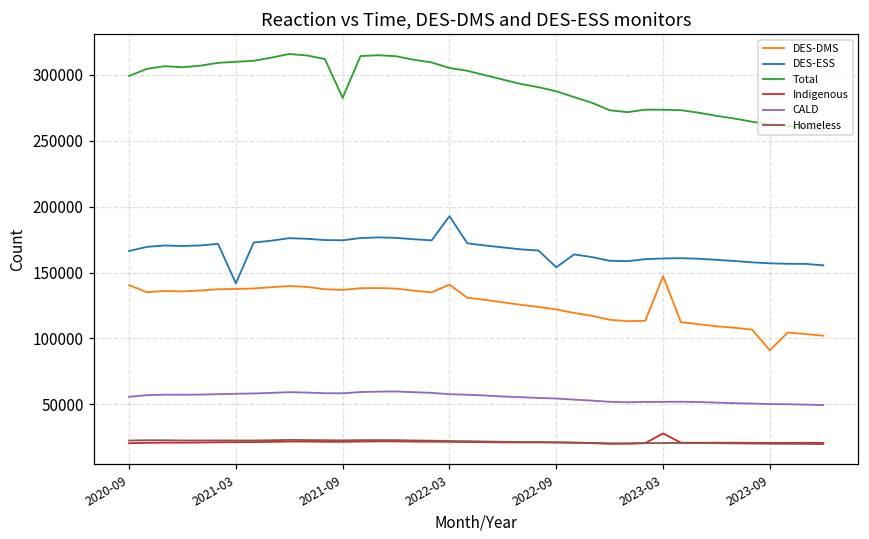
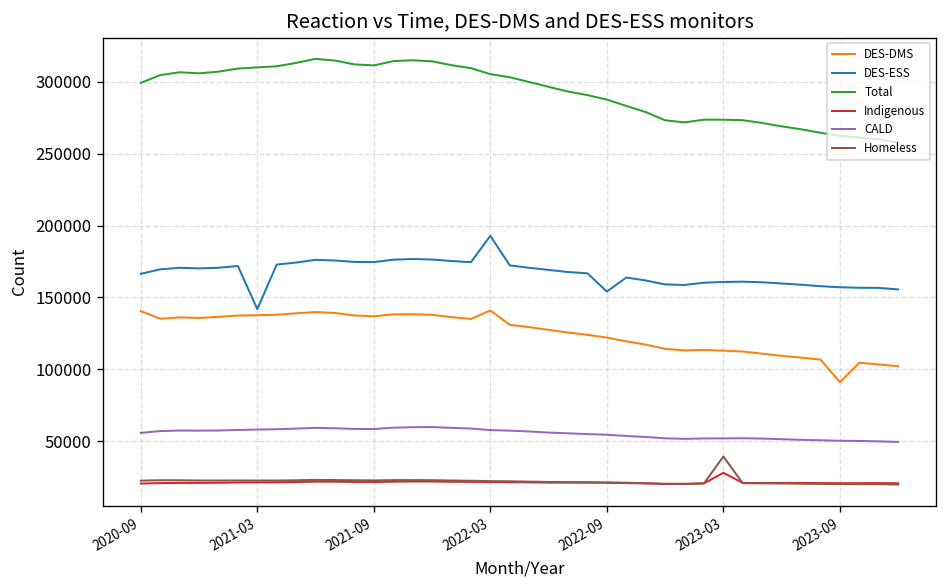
  {
    "DES-DMS": {
      "2020-09": 140000,
      "2021-03": 138000,
      "2021-09": 137000,
      "2022-03": 141000,
      "2022-09": 122000,
-     "2023-03": 147000,
+     "2023-03": 113000,
      "2023-09": 91000
    },
    "DES-ESS": {
      "2020-09": 166000,
      "2021-03": 142000,
      "2021-09": 175000,
      "2022-03": 193000,
      "2022-09": 154000,
      "2023-03": 161000,
      "2023-09": 157000
    },
    "Total": {
      "2020-09": 299000,
      "2021-03": 310000,
-     "2021-09": 283000,
+     "2021-09": 311000,
      "2022-03": 305000,
      "2022-09": 288000,
      "2023-03": 274000
    },
    "Indigenous": {
      "2023-03": 28000
    },
    "CALD": {
      "2020-09": 56000,
      "2021-03": 58000,
      "2021-09": 58000,
      "2022-03": 58000,
      "2022-09": 54000,
      "2023-03": 52000,
      "2023-09": 50000
    },
    "Homeless": {
-     "2023-03": 21000
+     "2023-03": 39000
    }
  }
